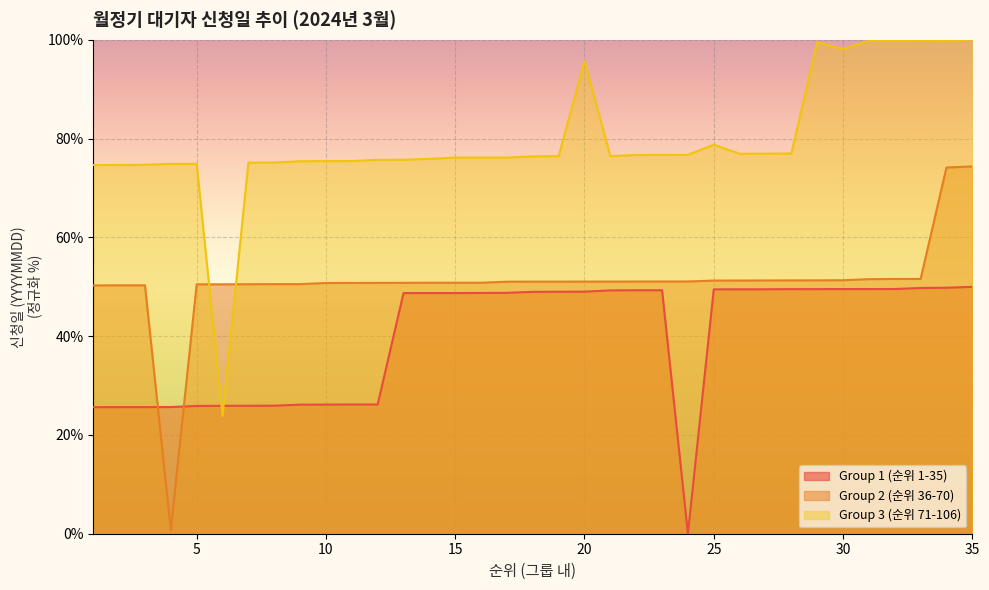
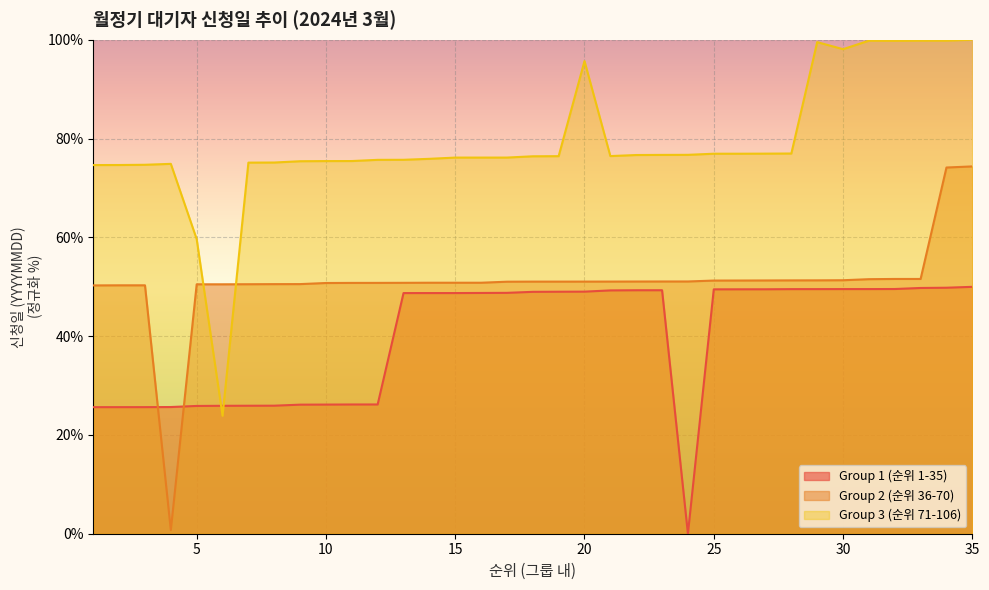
  {
    "Group 3 (순위 71-106)": {
-     "5": "75%",
+     "5": "60%",
      "10": "75%",
      "15": "76%",
      "20": "96%",
-     "25": "79%",
+     "25": "77%",
      "30": "98%",
      "35": "100%"
    }
  }
